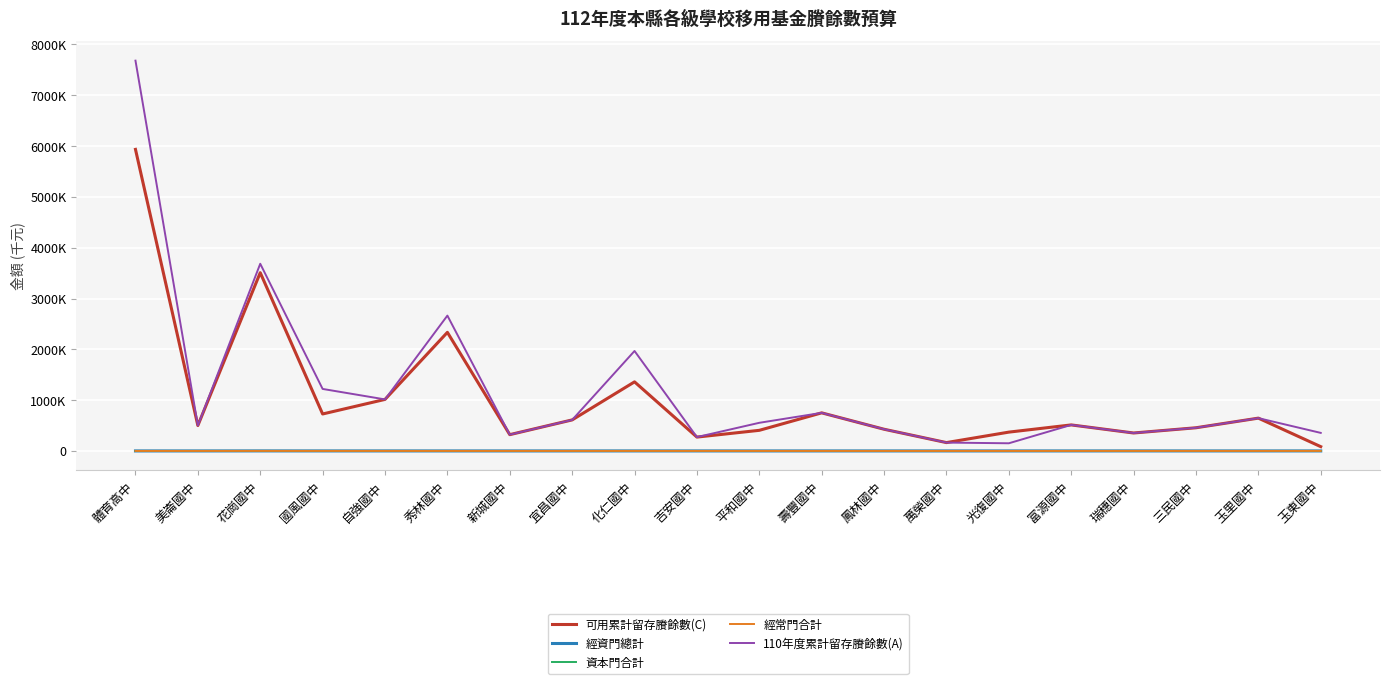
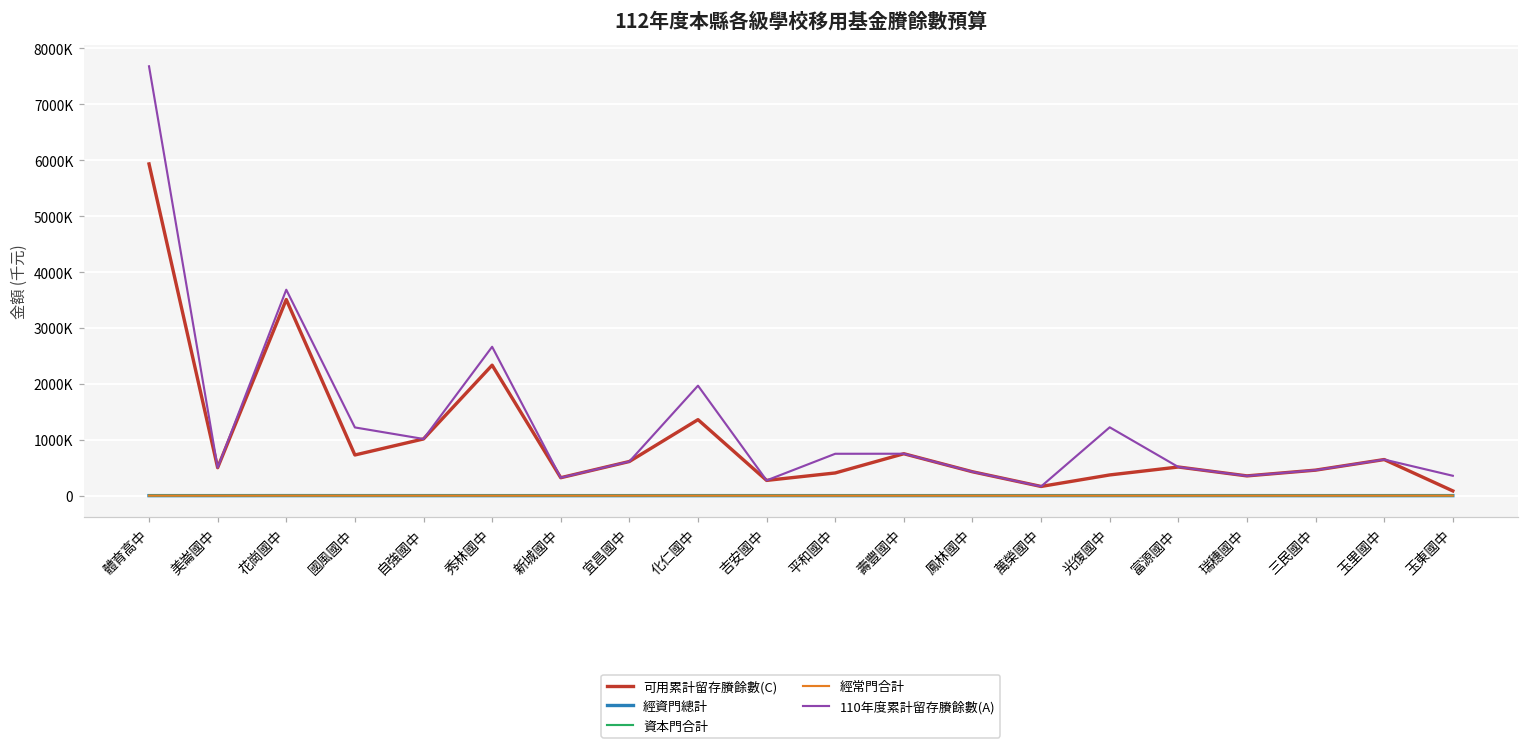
  {
    "可用累計留存賸餘數(C)": {
      "體育高中": 5900000,
      "花崗國中": 3500000,
      "國風國中": 700000,
      "秀林國中": 2300000,
      "化仁國中": 1400000,
      "平和國中": 400000,
      "光復國中": 400000,
      "玉東國中": 100000
    },
    "經常門合計": {
      "體育高中": 0,
      "美崙國中": 0,
      "花崗國中": 0,
      "國風國中": 0,
      "自強國中": 0,
      "秀林國中": 0,
      "新城國中": 0,
      "宜昌國中": 0,
      "化仁國中": 0,
      "吉安國中": 0,
      "平和國中": 0,
      "壽豐國中": 0,
      "鳳林國中": 0,
      "萬榮國中": 0,
      "光復國中": 0,
      "富源國中": 0,
      "瑞穗國中": 0,
      "三民國中": 0,
      "玉里國中": 0,
      "玉東國中": 0
    },
    "110年度累計留存賸餘數(A)": {
      "體育高中": 7700000,
      "花崗國中": 3700000,
      "國風國中": 1200000,
      "秀林國中": 2700000,
      "化仁國中": 2000000,
-     "平和國中": 600000,
-     "光復國中": 200000,
+     "平和國中": 700000,
+     "光復國中": 1200000,
      "玉東國中": 400000
    }
  }
